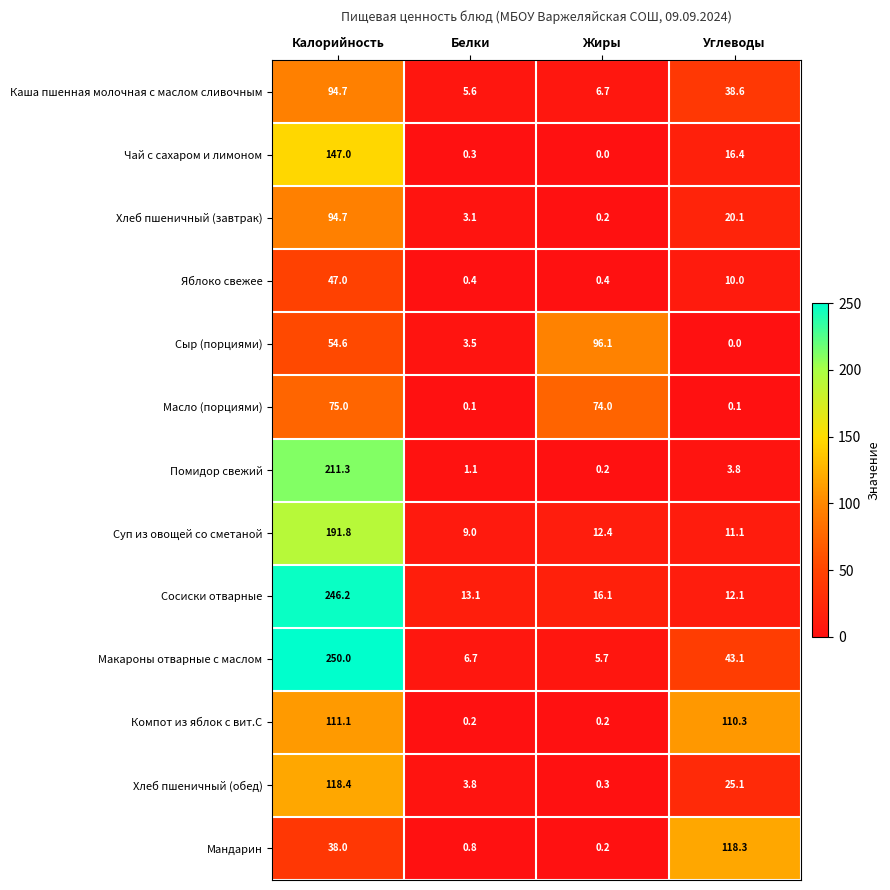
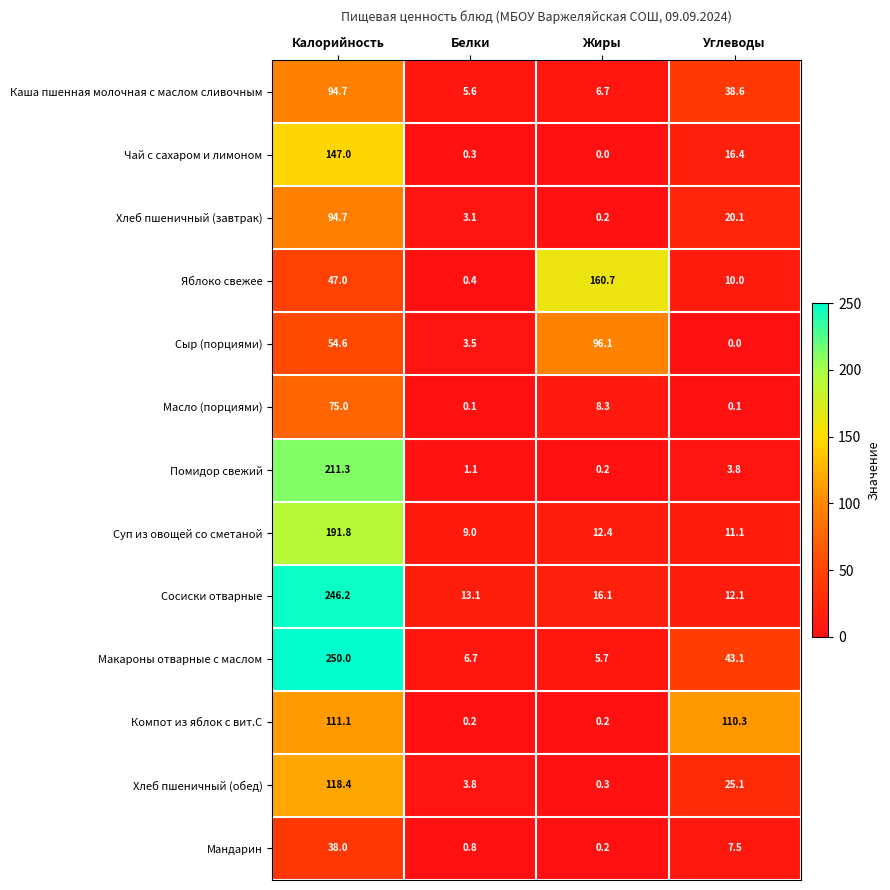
  {
    "Каша пшенная молочная с маслом сливочным": {
      "Калорийность": 94.7,
      "Белки": 5.6,
      "Жиры": 6.7,
      "Углеводы": 38.6
    },
    "Чай с сахаром и лимоном": {
      "Калорийность": 147.0,
      "Белки": 0.3,
      "Жиры": 0.0,
      "Углеводы": 16.4
    },
    "Хлеб пшеничный (завтрак)": {
      "Калорийность": 94.7,
      "Белки": 3.1,
      "Жиры": 0.2,
      "Углеводы": 20.1
    },
    "Яблоко свежее": {
      "Калорийность": 47.0,
      "Белки": 0.4,
-     "Жиры": 0.4,
+     "Жиры": 160.7,
      "Углеводы": 10.0
    },
    "Сыр (порциями)": {
      "Калорийность": 54.6,
      "Белки": 3.5,
      "Жиры": 96.1,
      "Углеводы": 0.0
    },
    "Масло (порциями)": {
      "Калорийность": 75.0,
      "Белки": 0.1,
-     "Жиры": 74.0,
+     "Жиры": 8.3,
      "Углеводы": 0.1
    },
    "Помидор свежий": {
      "Калорийность": 211.3,
      "Белки": 1.1,
      "Жиры": 0.2,
      "Углеводы": 3.8
    },
    "Суп из овощей со сметаной": {
      "Калорийность": 191.8,
      "Белки": 9.0,
      "Жиры": 12.4,
      "Углеводы": 11.1
    },
    "Сосиски отварные": {
      "Калорийность": 246.2,
      "Белки": 13.1,
      "Жиры": 16.1,
      "Углеводы": 12.1
    },
    "Макароны отварные с маслом": {
      "Калорийность": 250.0,
      "Белки": 6.7,
      "Жиры": 5.7,
      "Углеводы": 43.1
    },
    "Компот из яблок с вит.С": {
      "Калорийность": 111.1,
      "Белки": 0.2,
      "Жиры": 0.2,
      "Углеводы": 110.3
    },
    "Хлеб пшеничный (обед)": {
      "Калорийность": 118.4,
      "Белки": 3.8,
      "Жиры": 0.3,
      "Углеводы": 25.1
    },
    "Мандарин": {
      "Калорийность": 38.0,
      "Белки": 0.8,
      "Жиры": 0.2,
-     "Углеводы": 118.3
+     "Углеводы": 7.5
    }
  }
